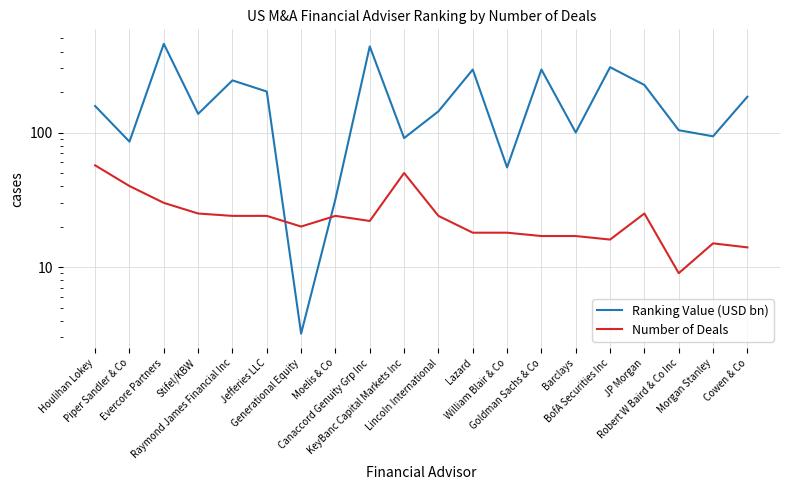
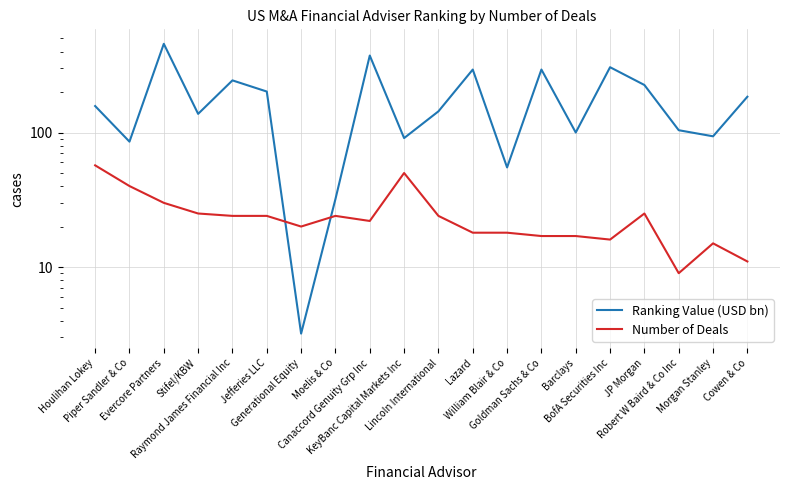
  {
    "Ranking Value (USD bn)": {
      "Houlihan Lokey": 160,
      "Piper Sandler & Co": 90,
      "Evercore Partners": 460,
      "Stifel/KBW": 140,
      "Raymond James Financial Inc": 240,
      "Jefferies LLC": 200,
      "Generational Equity": 3.2,
      "Moelis & Co": 32,
-     "Canaccord Genuity Grp Inc": 440,
+     "Canaccord Genuity Grp Inc": 370,
      "KeyBanc Capital Markets Inc": 90,
      "Lincoln International": 140,
      "Lazard": 290,
      "William Blair & Co": 55,
      "Goldman Sachs & Co": 290,
      "Barclays": 100,
      "BofA Securities Inc": 310,
      "JP Morgan": 230,
      "Robert W Baird & Co Inc": 100,
      "Morgan Stanley": 90,
      "Cowen & Co": 180
    },
    "Number of Deals": {
      "Houlihan Lokey": 57,
      "Piper Sandler & Co": 40,
      "Evercore Partners": 30,
      "Stifel/KBW": 25,
      "Raymond James Financial Inc": 24,
      "Jefferies LLC": 24,
      "Generational Equity": 20,
      "Moelis & Co": 24,
      "Canaccord Genuity Grp Inc": 22,
      "KeyBanc Capital Markets Inc": 50,
      "Lincoln International": 24,
      "Lazard": 18,
      "William Blair & Co": 18,
      "Goldman Sachs & Co": 17,
      "Barclays": 17,
      "BofA Securities Inc": 16,
      "JP Morgan": 25,
      "Robert W Baird & Co Inc": 9,
      "Morgan Stanley": 15,
-     "Cowen & Co": 14
+     "Cowen & Co": 11
    }
  }
